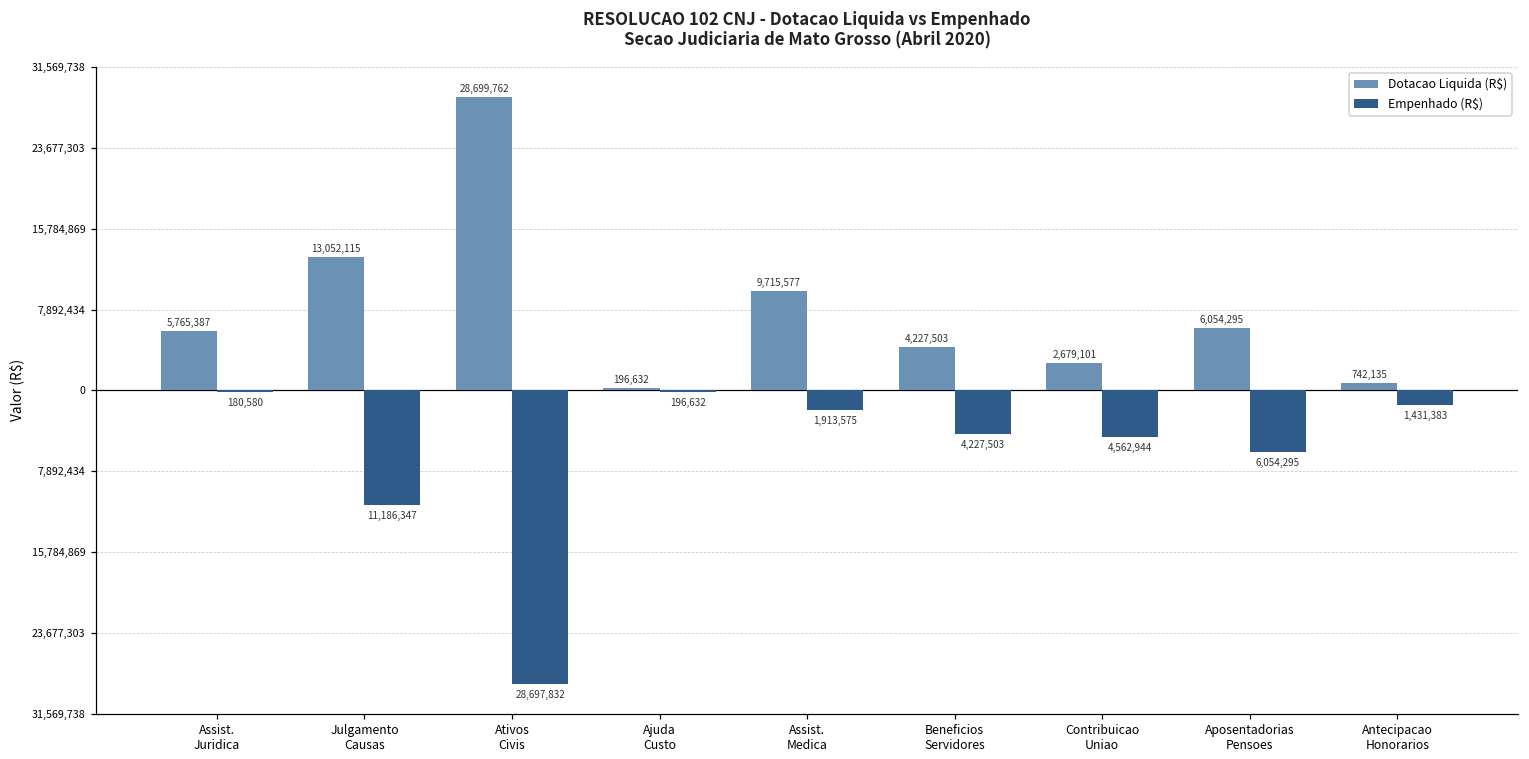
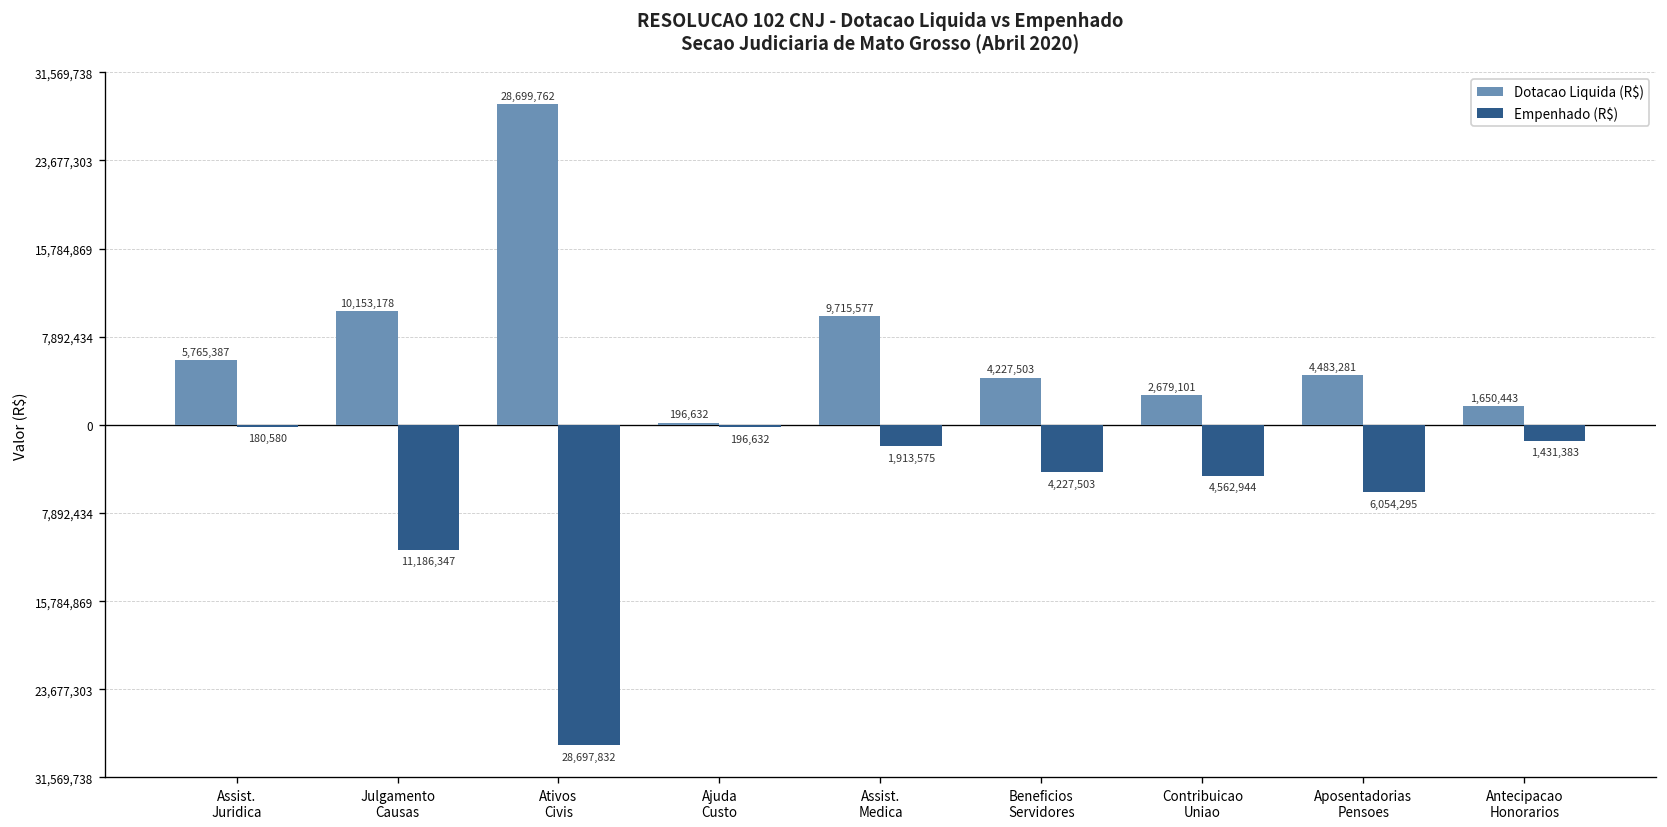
  {
    "Dotacao Liquida (R$)": {
      "Assist. Juridica": "5,765,387",
-     "Julgamento Causas": "13,052,115",
+     "Julgamento Causas": "10,153,178",
      "Ativos Civis": "28,699,762",
      "Ajuda Custo": "196,632",
      "Assist. Medica": "9,715,577",
      "Beneficios Servidores": "4,227,503",
      "Contribuicao Uniao": "2,679,101",
-     "Aposentadorias Pensoes": "6,054,295",
-     "Antecipacao Honorarios": "742,135"
+     "Aposentadorias Pensoes": "4,483,281",
+     "Antecipacao Honorarios": "1,650,443"
    }
  }
